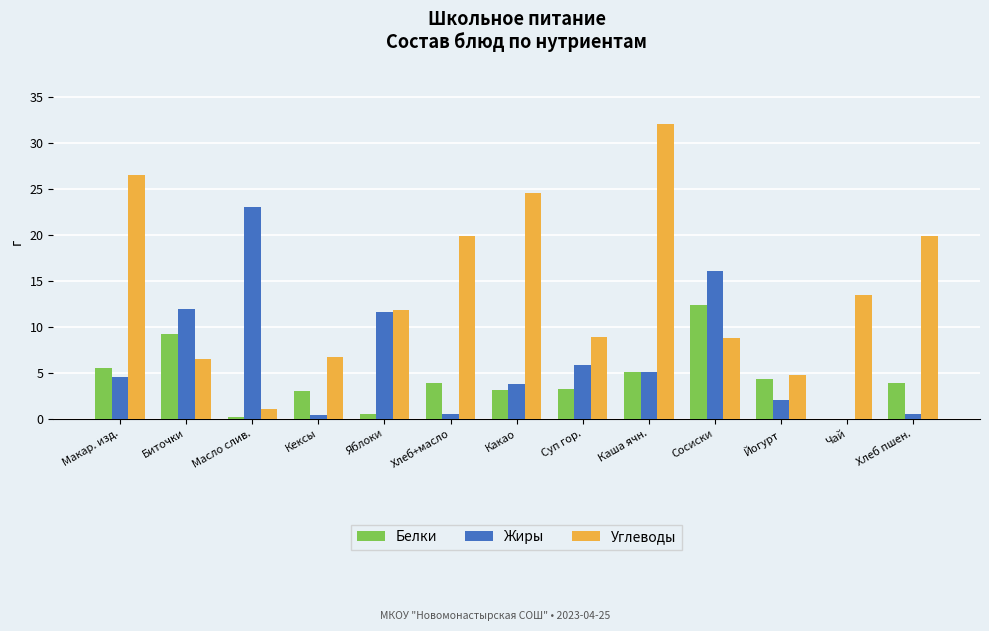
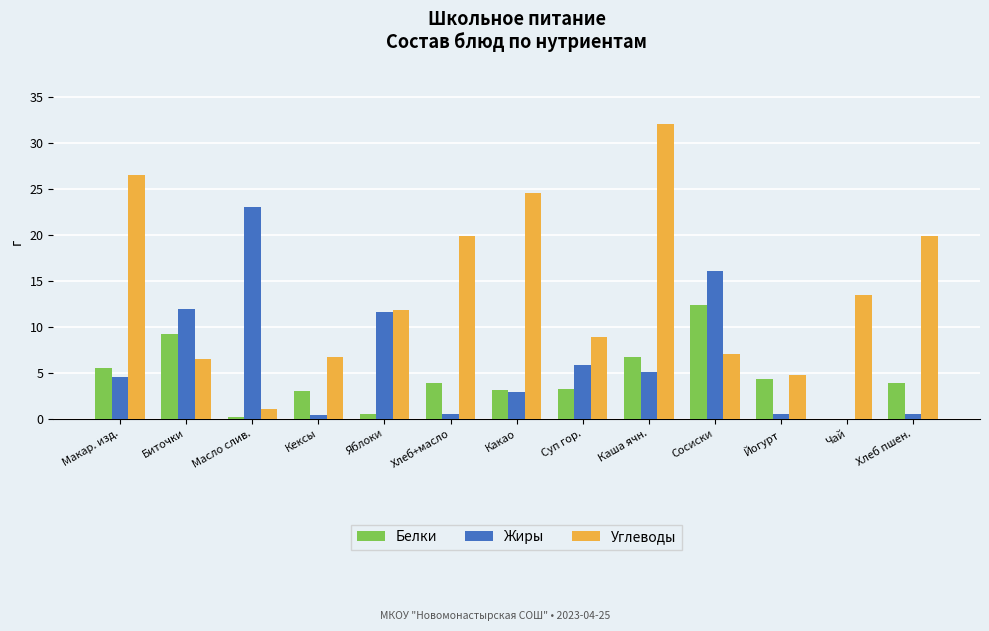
  {
    "Белки": {
      "Макар. изд.": 6,
      "Биточки": 9,
      "Кексы": 3,
      "Яблоки": 1,
      "Хлеб+масло": 4,
      "Какао": 3,
      "Суп гор.": 3,
-     "Каша ячн.": 5,
+     "Каша ячн.": 7,
      "Сосиски": 12,
      "Йогурт": 4,
      "Чай": 0,
      "Хлеб пшен.": 4
    },
    "Жиры": {
      "Макар. изд.": 5,
      "Биточки": 12,
      "Масло слив.": 23,
      "Кексы": 0,
      "Яблоки": 12,
      "Хлеб+масло": 0,
-     "Какао": 4,
+     "Какао": 3,
      "Суп гор.": 6,
      "Каша ячн.": 5,
      "Сосиски": 16,
-     "Йогурт": 2,
+     "Йогурт": 0,
      "Чай": 0,
      "Хлеб пшен.": 0
    },
    "Углеводы": {
      "Макар. изд.": 26,
      "Биточки": 6,
      "Масло слив.": 1,
      "Кексы": 7,
      "Яблоки": 12,
      "Хлеб+масло": 20,
      "Какао": 25,
      "Суп гор.": 9,
      "Каша ячн.": 32,
-     "Сосиски": 9,
+     "Сосиски": 7,
      "Йогурт": 5,
      "Чай": 13,
      "Хлеб пшен.": 20
    }
  }
